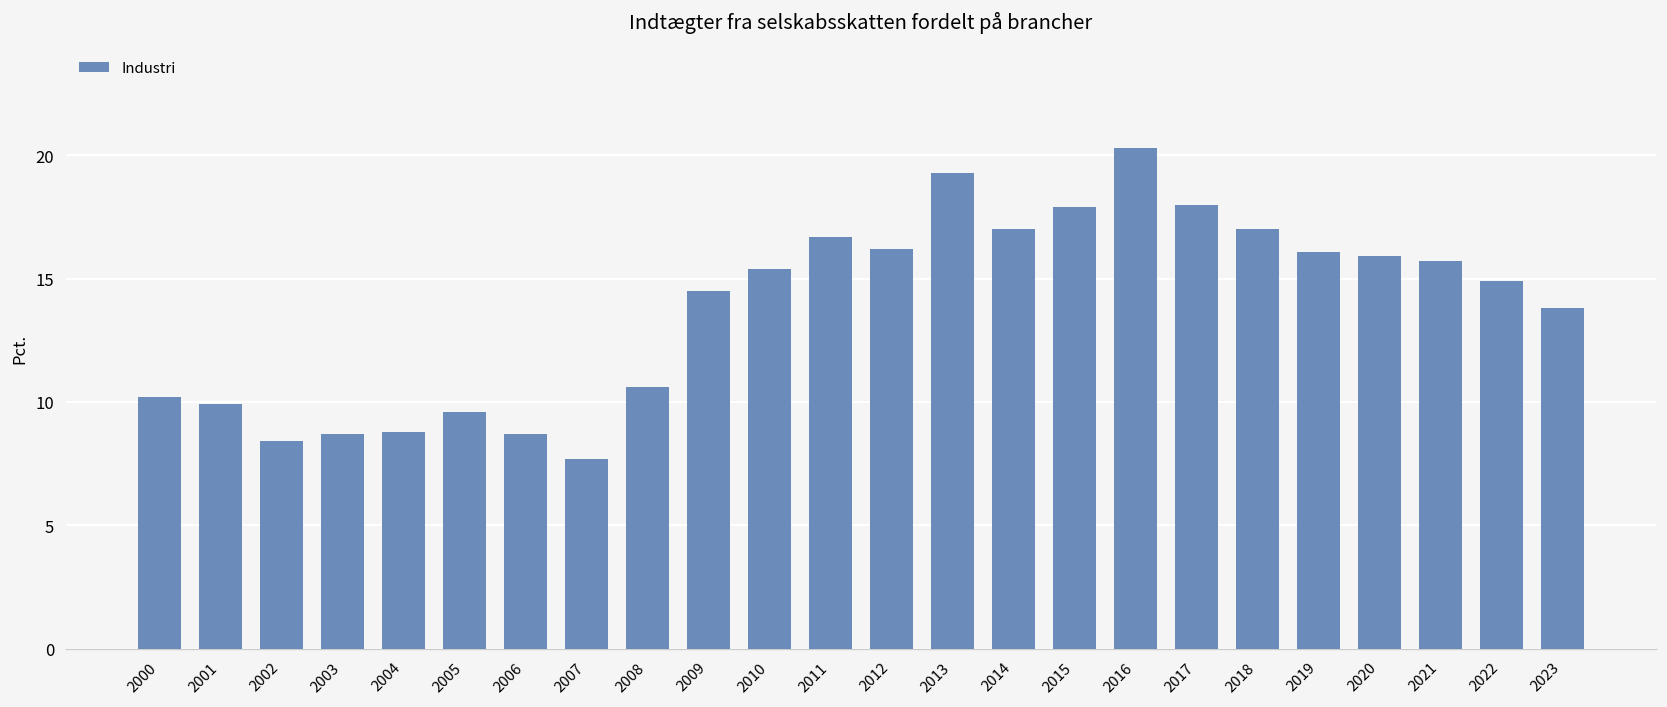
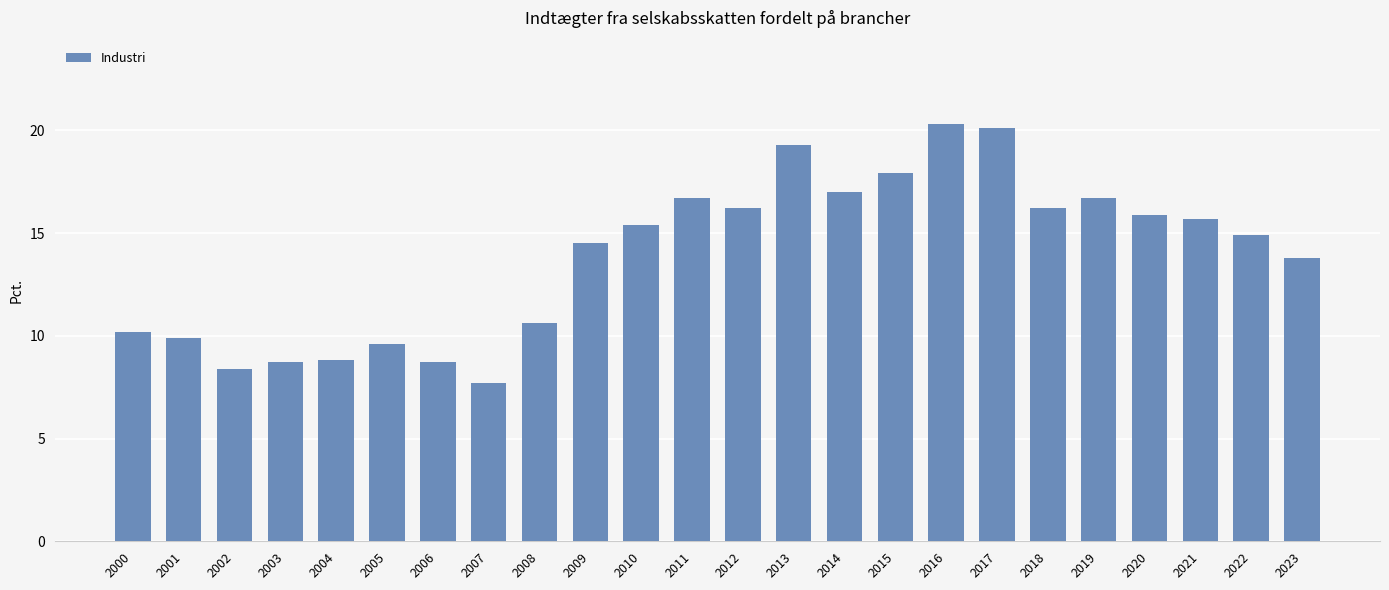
  {
    "2000": 10.2,
    "2001": 9.9,
    "2002": 8.4,
    "2003": 8.7,
    "2004": 8.8,
    "2005": 9.6,
    "2006": 8.7,
    "2007": 7.7,
    "2008": 10.6,
    "2009": 14.5,
    "2010": 15.4,
    "2011": 16.7,
    "2012": 16.2,
    "2013": 19.3,
    "2014": 17.0,
    "2015": 17.9,
    "2016": 20.3,
-   "2017": 18.0,
-   "2018": 17.0,
-   "2019": 16.1,
+   "2017": 20.1,
+   "2018": 16.2,
+   "2019": 16.7,
    "2020": 15.9,
    "2021": 15.7,
    "2022": 14.9,
    "2023": 13.8
  }
